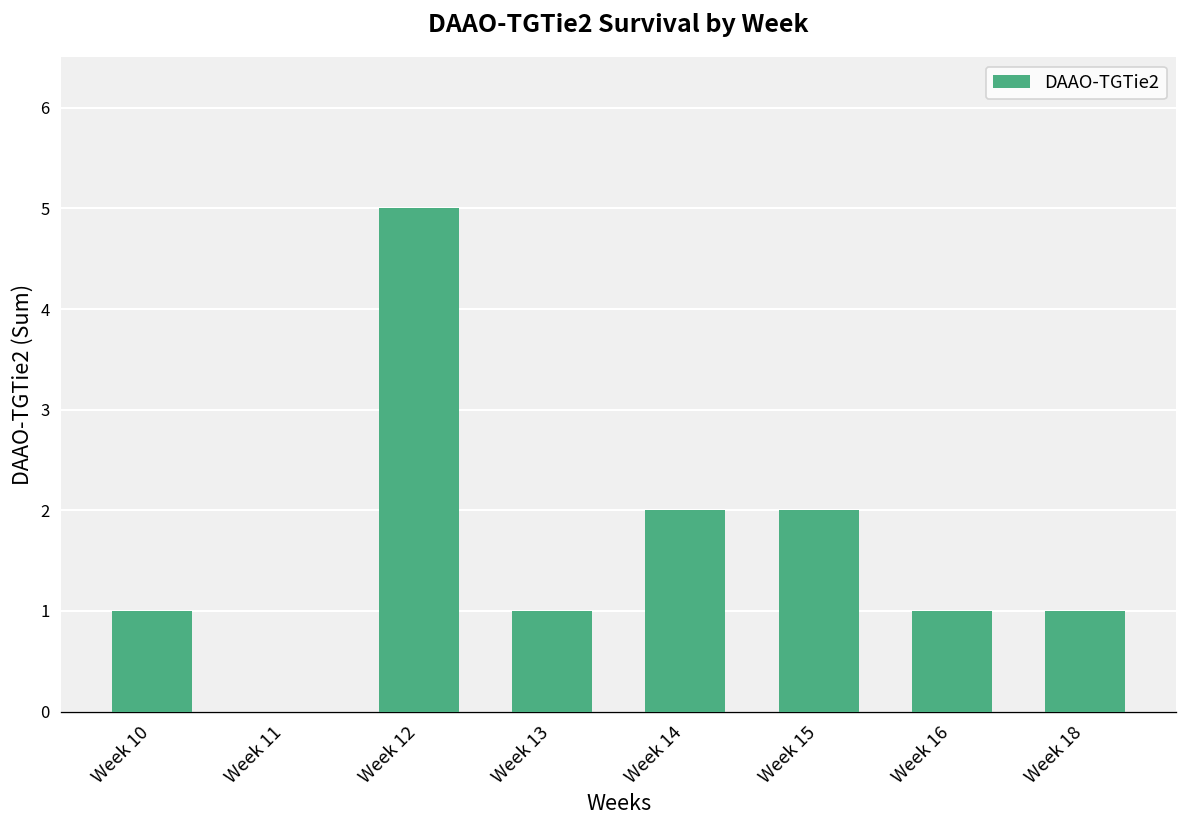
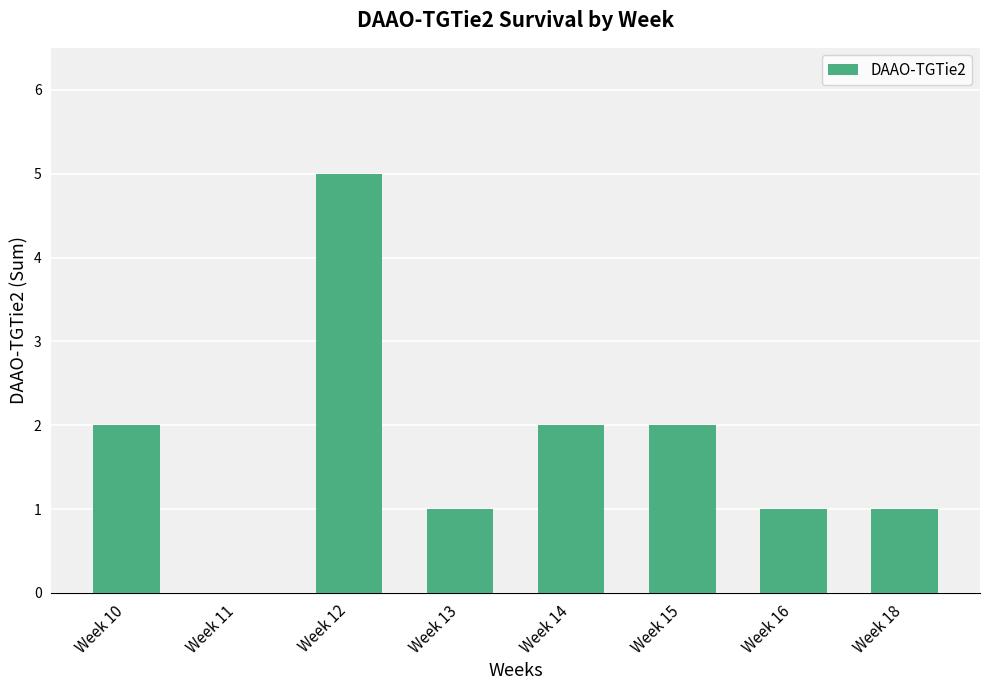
  {
-   "Week 10": 1,
+   "Week 10": 2,
    "Week 11": 0,
    "Week 12": 5,
    "Week 13": 1,
    "Week 14": 2,
    "Week 15": 2,
    "Week 16": 1,
    "Week 18": 1
  }
